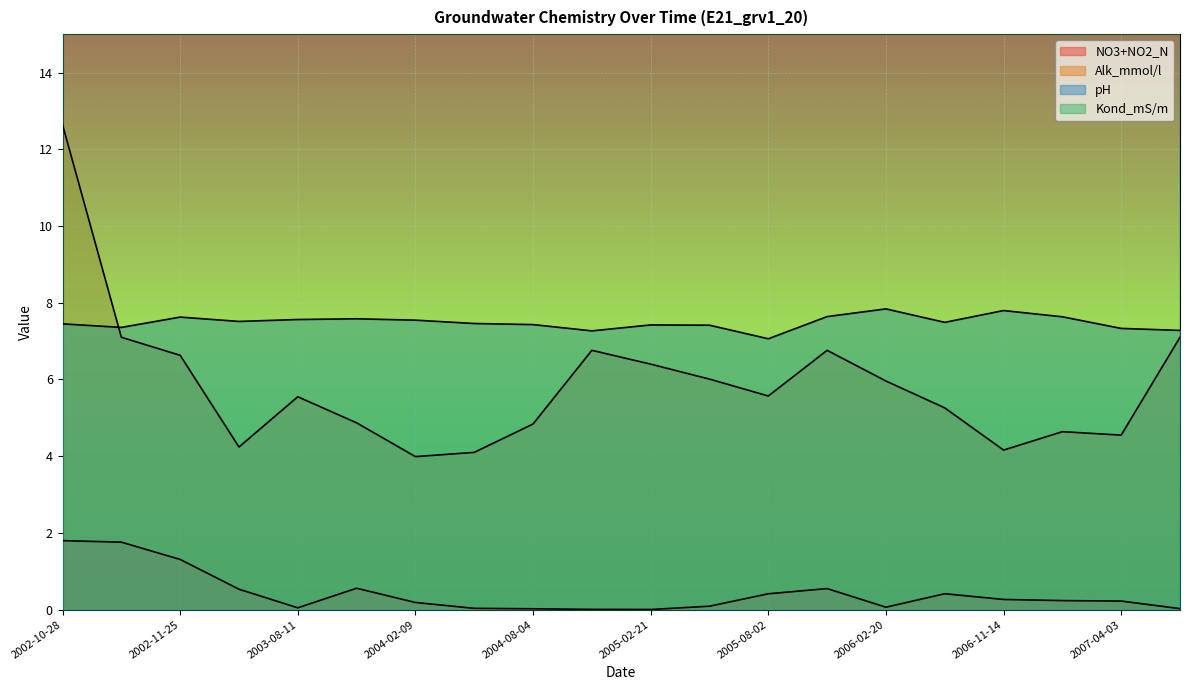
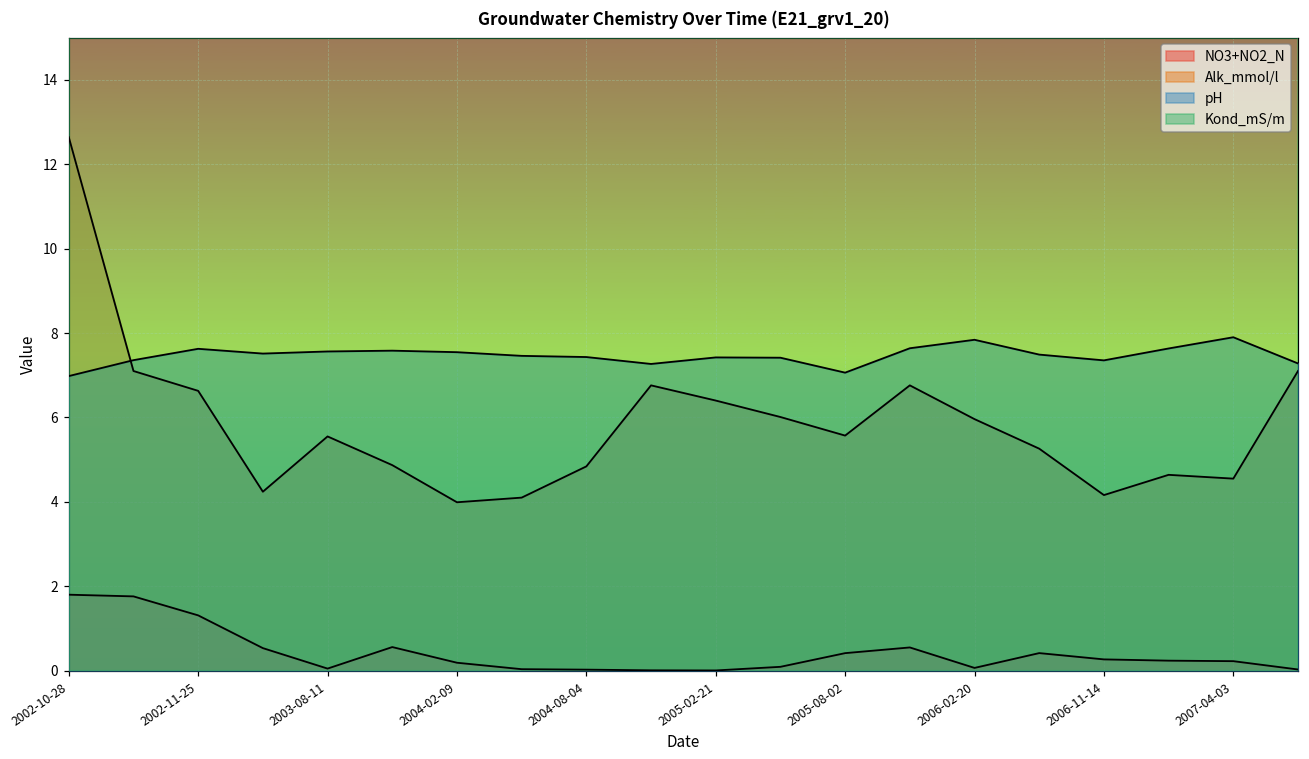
  {
    "pH": {
-     "2002-10-28": 7.5,
+     "2002-10-28": 7.0,
      "2002-11-25": 7.6,
      "2003-08-11": 7.6,
      "2004-02-09": 7.5,
      "2004-08-04": 7.4,
      "2005-02-21": 7.4,
      "2005-08-02": 7.1,
      "2006-02-20": 7.8,
-     "2006-11-14": 7.8,
-     "2007-04-03": 7.3
+     "2006-11-14": 7.4,
+     "2007-04-03": 7.9
    }
  }
